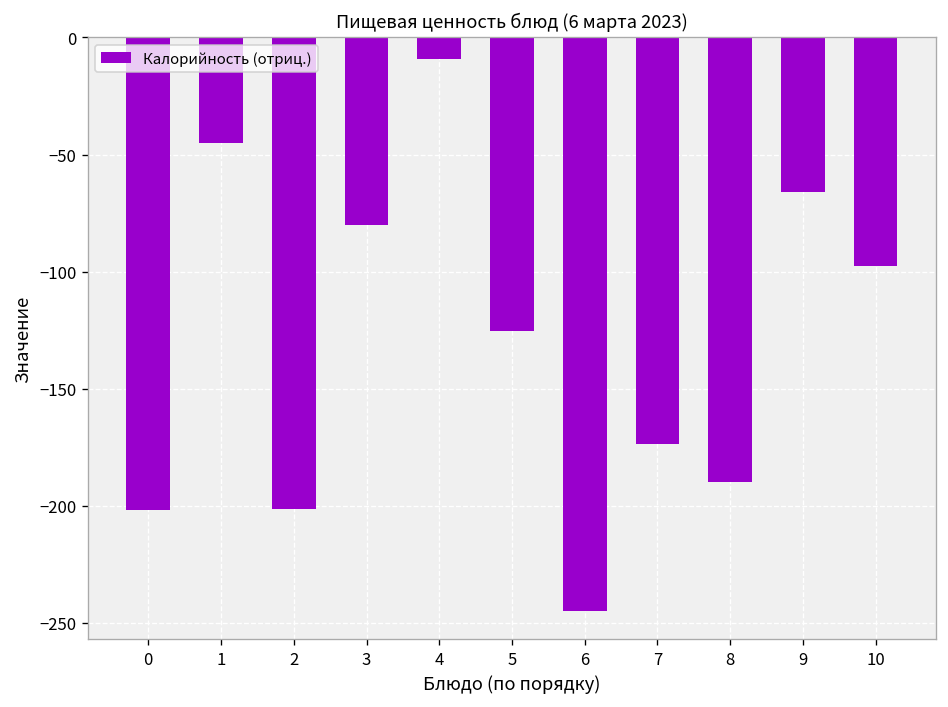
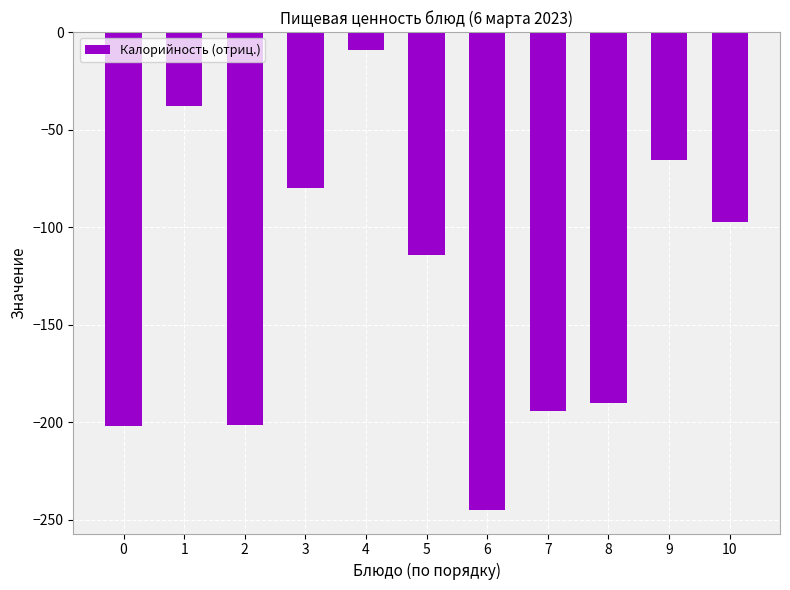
  {
    "0": -202,
-   "1": -45,
+   "1": -38,
    "2": -201,
    "3": -80,
    "4": -9,
-   "5": -125,
+   "5": -114,
    "6": -245,
-   "7": -174,
+   "7": -195,
    "8": -190,
    "9": -66,
    "10": -97
  }
